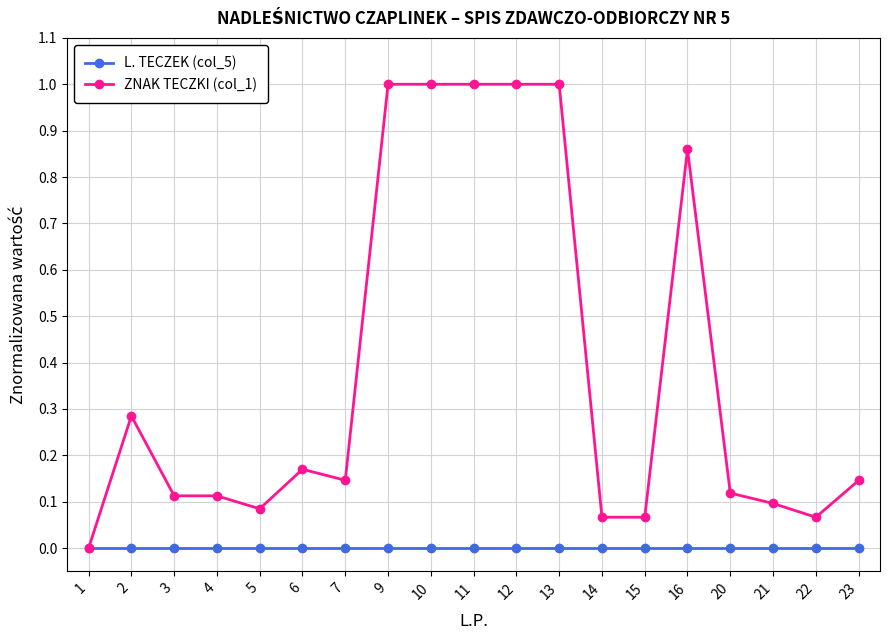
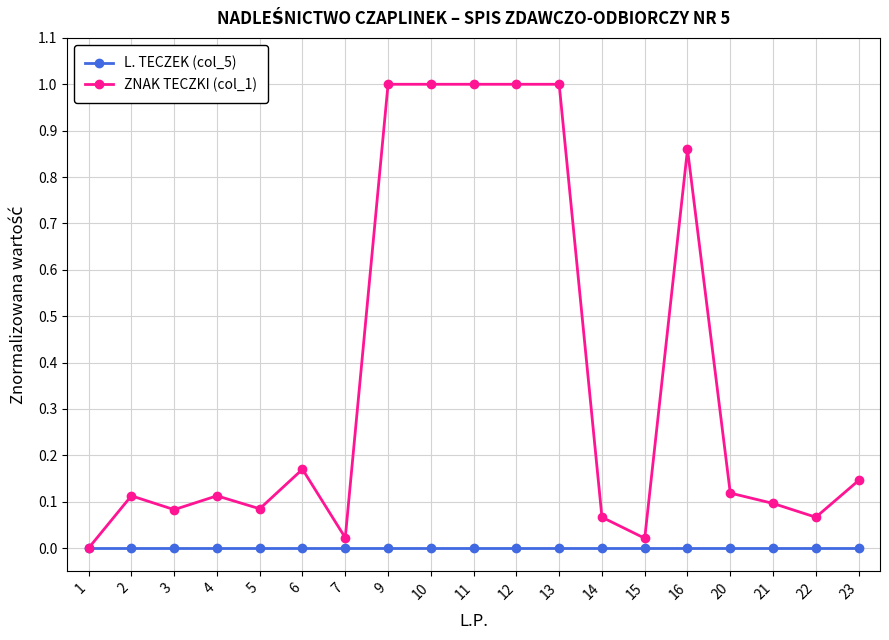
  {
    "L. TECZEK (col_5)": {
      "2": 0.00,
      "3": 0.00,
      "4": 0.00,
      "5": 0.00,
      "6": 0.00,
      "7": 0.00,
      "9": 0.00,
      "10": 0.00,
      "11": 0.00,
      "12": 0.00,
      "13": 0.00,
      "14": 0.00,
      "15": 0.00,
      "16": 0.00,
      "20": 0.00,
      "21": 0.00,
      "22": 0.00,
      "23": 0.00
    },
    "ZNAK TECZKI (col_1)": {
-     "2": 0.28,
-     "3": 0.11,
+     "2": 0.11,
+     "3": 0.08,
      "4": 0.11,
      "5": 0.08,
      "6": 0.17,
-     "7": 0.15,
+     "7": 0.02,
      "9": 1.00,
      "10": 1.00,
      "11": 1.00,
      "12": 1.00,
      "13": 1.00,
      "14": 0.07,
-     "15": 0.07,
+     "15": 0.02,
      "16": 0.86,
      "20": 0.12,
      "21": 0.10,
      "22": 0.07,
      "23": 0.15
    }
  }
